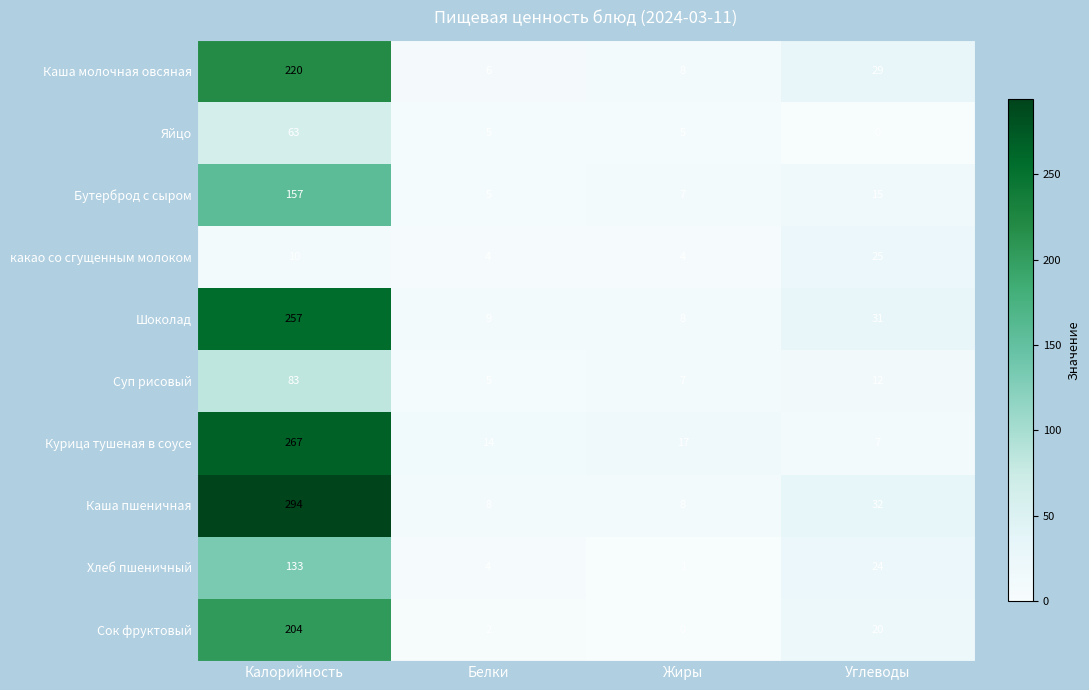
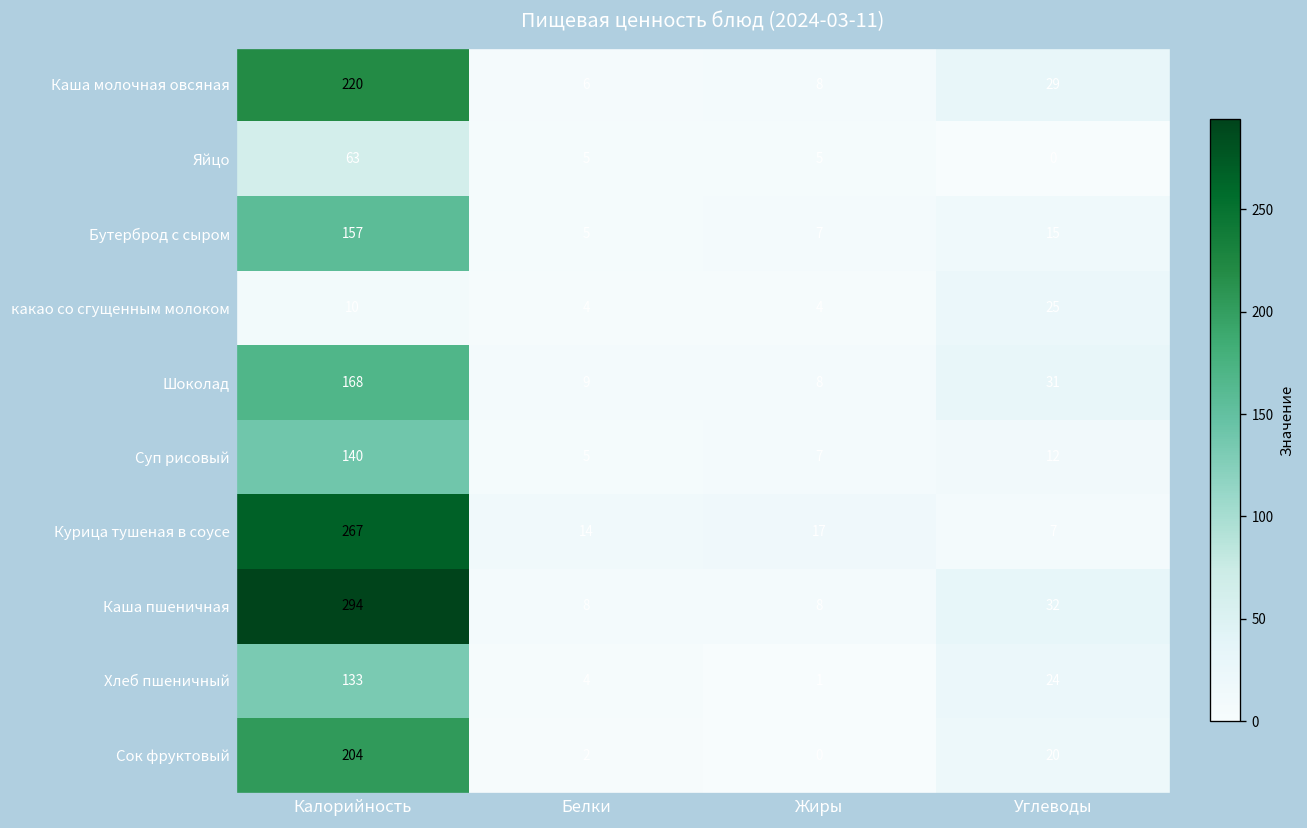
  {
    "Каша молочная овсяная": {
      "Калорийность": 220
    },
    "Бутерброд с сыром": {
      "Калорийность": 157
    },
    "Шоколад": {
-     "Калорийность": 257
+     "Калорийность": 168
    },
    "Суп рисовый": {
-     "Калорийность": 83
+     "Калорийность": 140
    },
    "Курица тушеная в соусе": {
      "Калорийность": 267
    },
    "Каша пшеничная": {
      "Калорийность": 294
    },
    "Хлеб пшеничный": {
      "Калорийность": 133
    },
    "Сок фруктовый": {
      "Калорийность": 204
    }
  }
